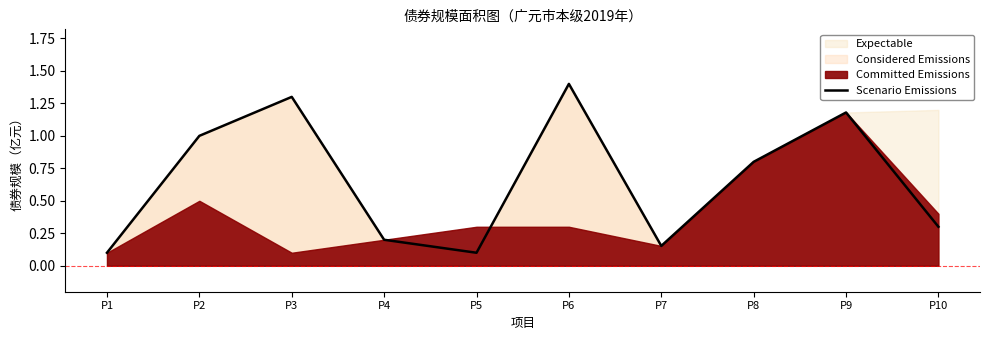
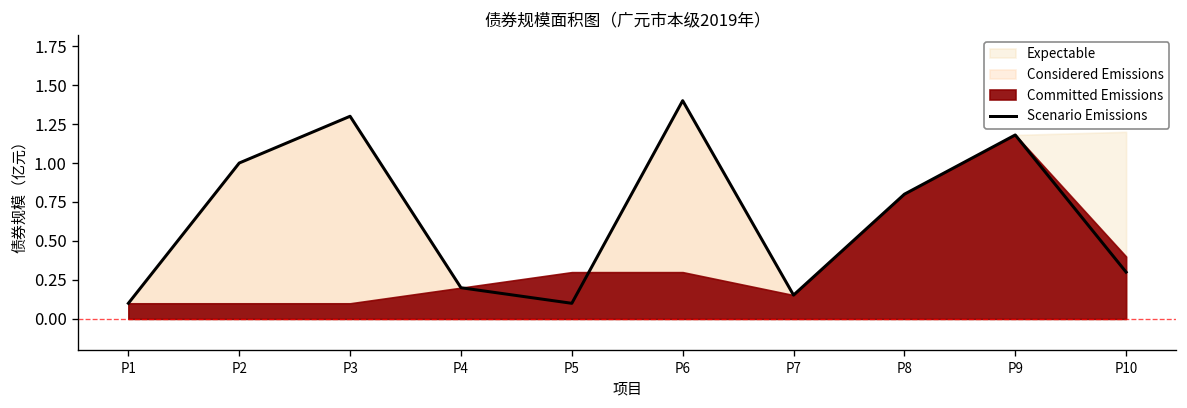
  {
    "Committed Emissions": {
-     "P2": 0.5,
+     "P2": 0.1,
      "P3": 0.1,
      "P5": 0.3,
      "P6": 0.3,
      "P10": 0.4
    }
  }
